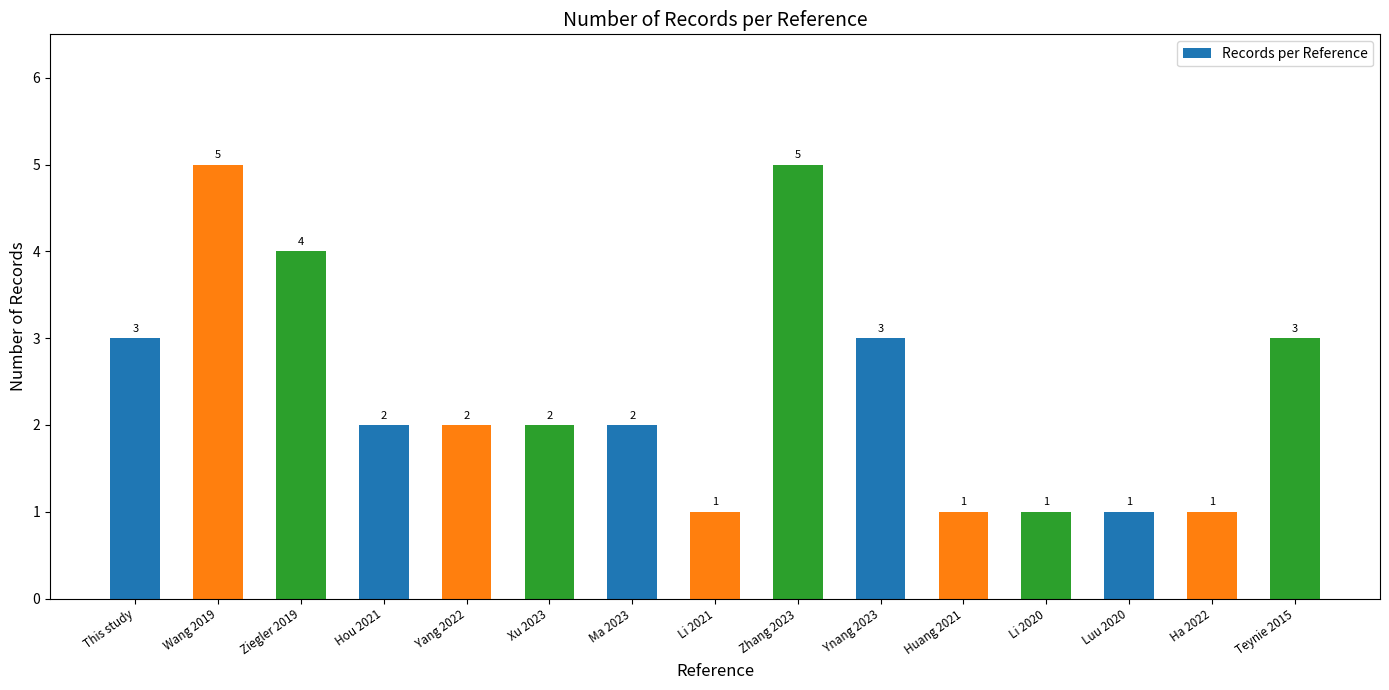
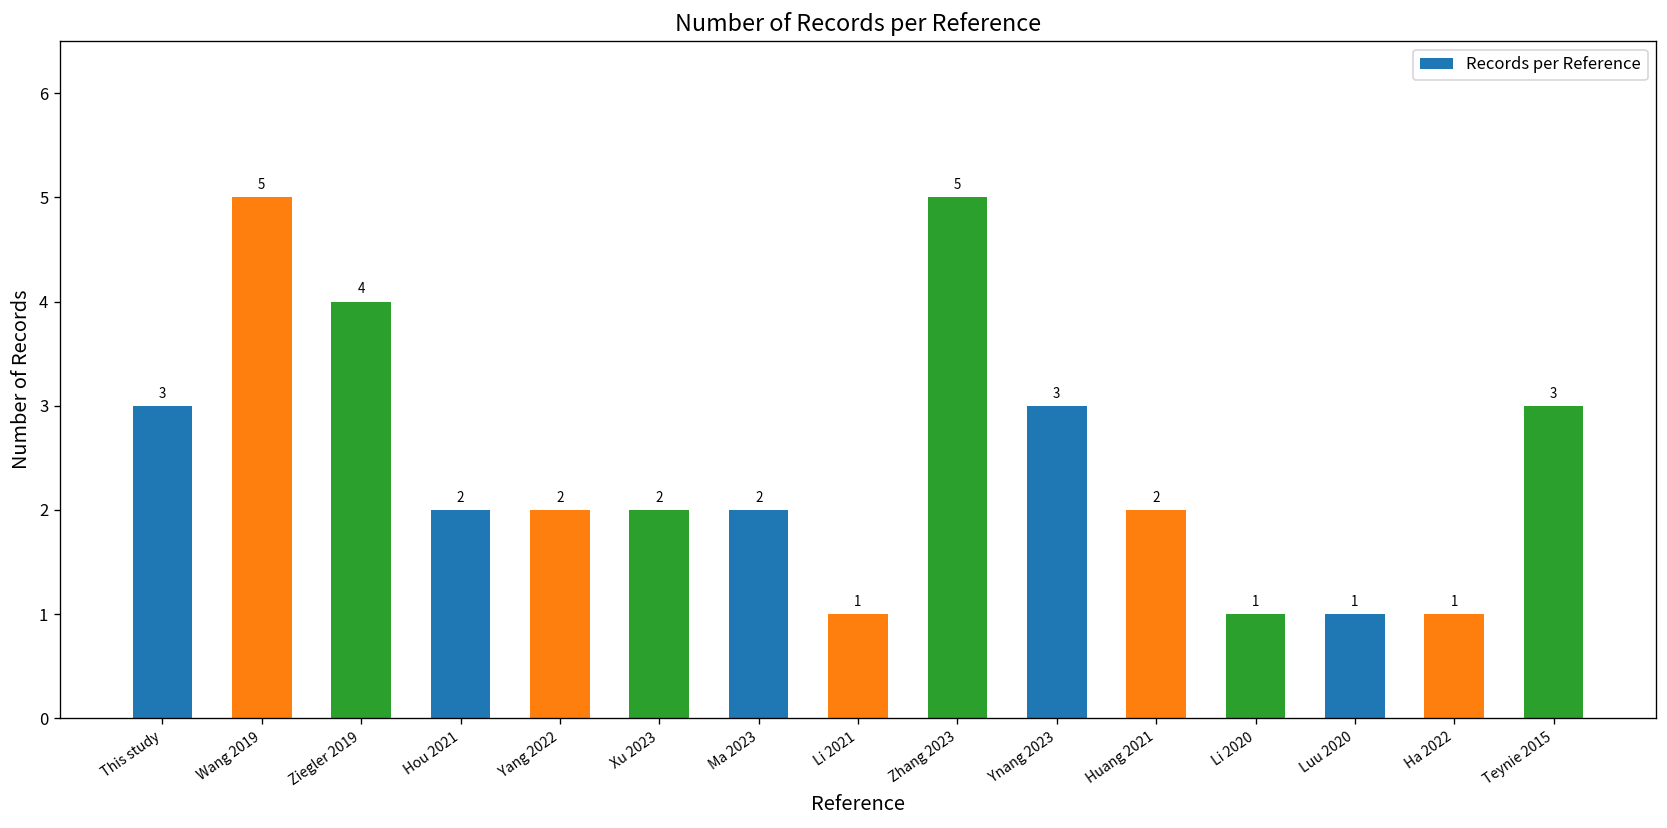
  {
    "This study": 3,
    "Wang 2019": 5,
    "Ziegler 2019": 4,
    "Hou 2021": 2,
    "Yang 2022": 2,
    "Xu 2023": 2,
    "Ma 2023": 2,
    "Li 2021": 1,
    "Zhang 2023": 5,
    "Ynang 2023": 3,
-   "Huang 2021": 1,
+   "Huang 2021": 2,
    "Li 2020": 1,
    "Luu 2020": 1,
    "Ha 2022": 1,
    "Teynie 2015": 3
  }
